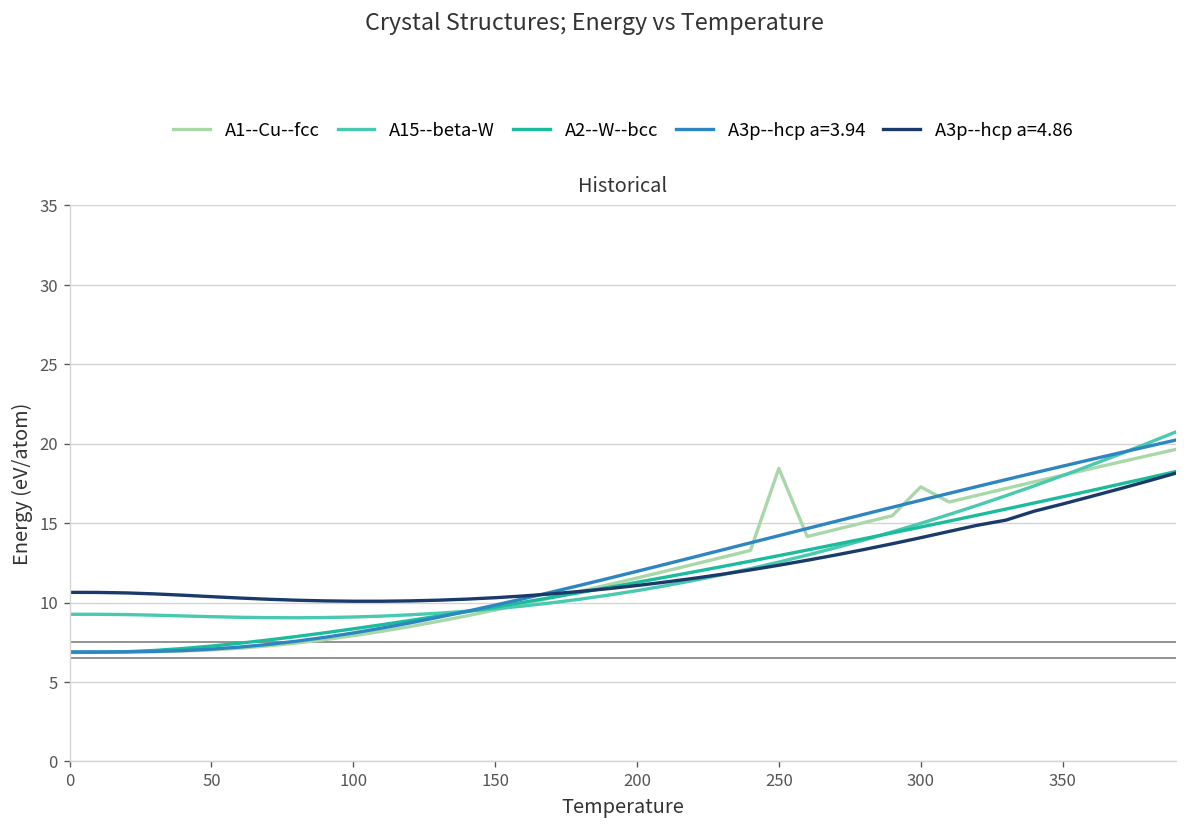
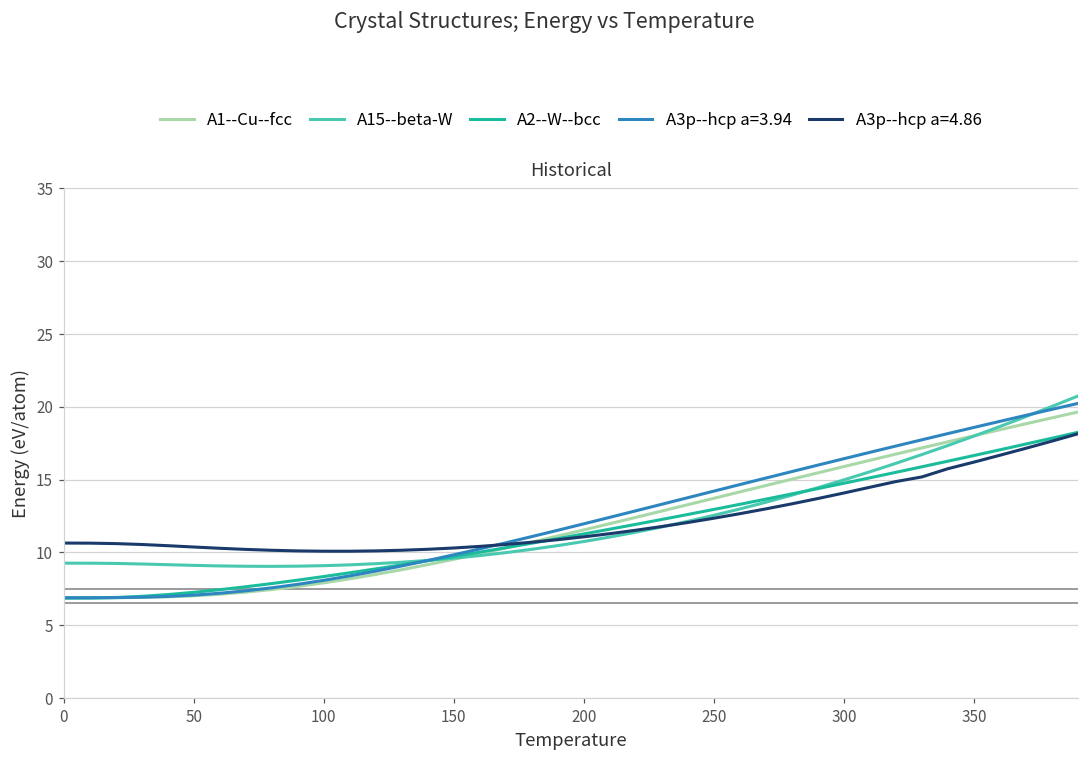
  {
    "A1--Cu--fcc": {
      "200": 11.6,
-     "250": 18.4,
-     "300": 17.3
+     "250": 13.7,
+     "300": 15.9
    },
    "A3p--hcp a=3.94": {
      "200": 12.0,
      "250": 14.2,
      "300": 16.4,
      "350": 18.6
    },
    "A3p--hcp a=4.86": {
      "0": 10.6,
      "50": 10.4,
      "100": 10.1,
      "150": 10.3,
      "200": 11.1,
      "250": 12.4,
      "300": 14.1,
      "350": 16.2
    }
  }
